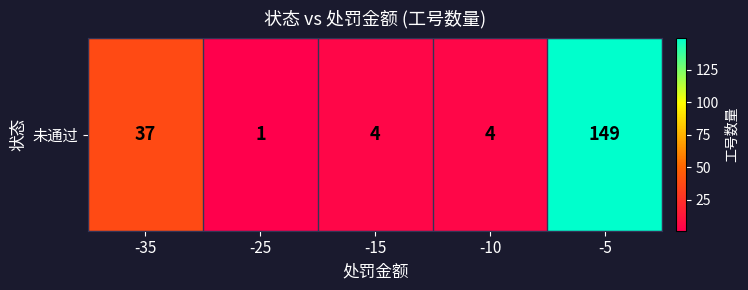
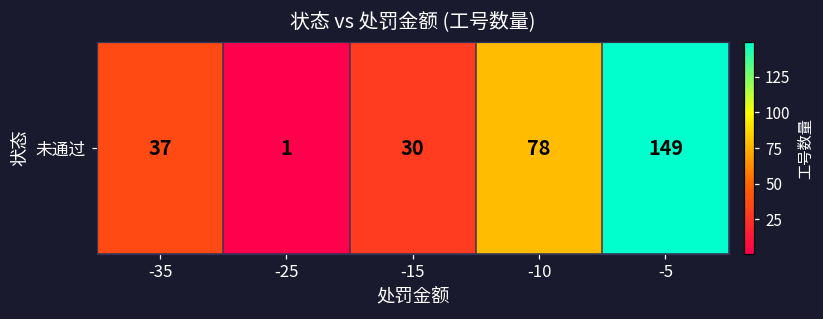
  {
    "未通过": {
      "-35": 37,
      "-25": 1,
-     "-15": 4,
-     "-10": 4,
+     "-15": 30,
+     "-10": 78,
      "-5": 149
    }
  }
